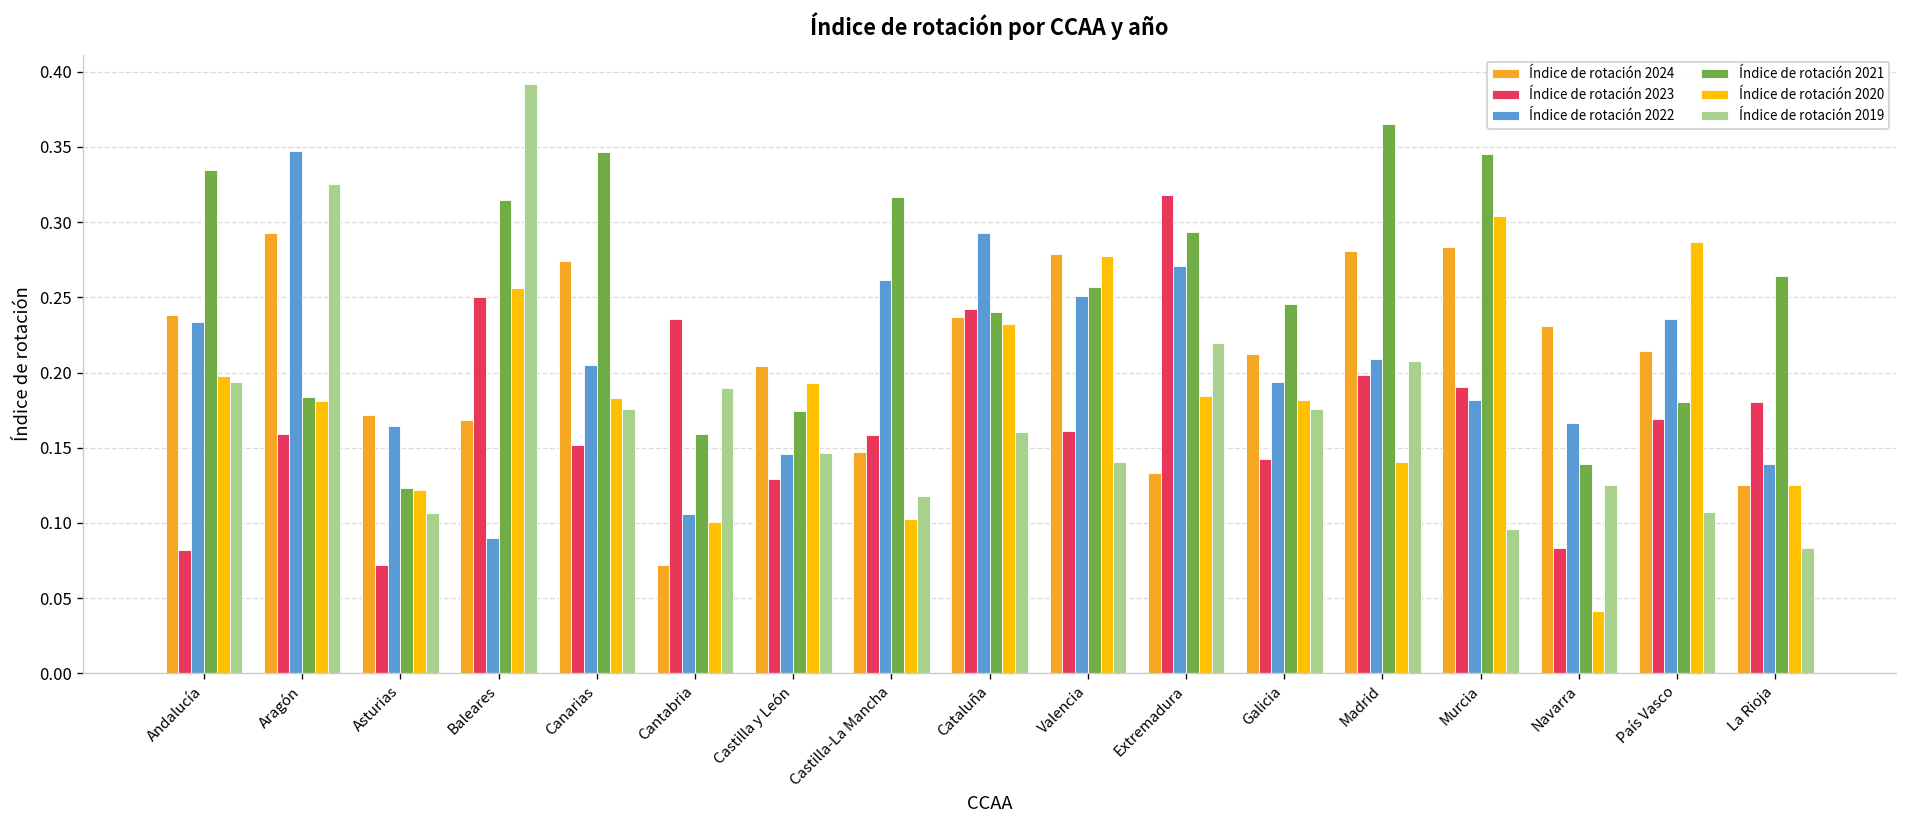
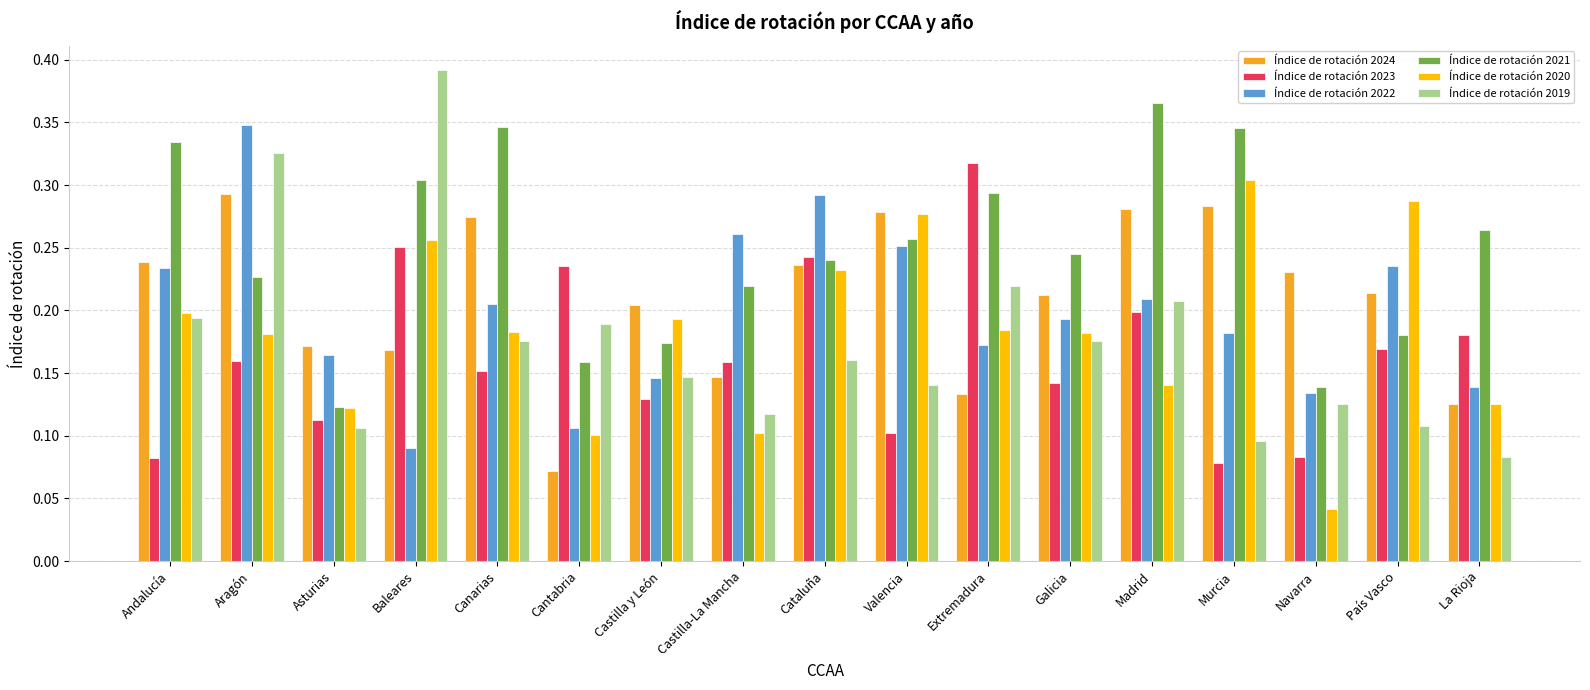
  {
    "Índice de rotación 2023": {
      "Andalucía": 0.082,
      "Aragón": 0.159,
-     "Asturias": 0.072,
+     "Asturias": 0.113,
      "Baleares": 0.250,
      "Canarias": 0.152,
      "Cantabria": 0.235,
      "Castilla y León": 0.129,
      "Castilla-La Mancha": 0.159,
      "Cataluña": 0.243,
-     "Valencia": 0.161,
+     "Valencia": 0.103,
      "Extremadura": 0.318,
      "Galicia": 0.142,
      "Madrid": 0.198,
-     "Murcia": 0.190,
+     "Murcia": 0.078,
      "Navarra": 0.083,
      "País Vasco": 0.169,
      "La Rioja": 0.181
    },
    "Índice de rotación 2022": {
      "Andalucía": 0.234,
      "Aragón": 0.348,
      "Asturias": 0.164,
      "Baleares": 0.090,
      "Canarias": 0.205,
      "Cantabria": 0.106,
      "Castilla y León": 0.146,
      "Castilla-La Mancha": 0.261,
      "Cataluña": 0.293,
      "Valencia": 0.251,
-     "Extremadura": 0.271,
+     "Extremadura": 0.172,
      "Galicia": 0.193,
      "Madrid": 0.209,
      "Murcia": 0.182,
-     "Navarra": 0.167,
+     "Navarra": 0.134,
      "País Vasco": 0.236,
      "La Rioja": 0.139
    },
    "Índice de rotación 2021": {
      "Andalucía": 0.334,
-     "Aragón": 0.184,
+     "Aragón": 0.226,
      "Asturias": 0.123,
-     "Baleares": 0.315,
+     "Baleares": 0.304,
      "Canarias": 0.347,
      "Cantabria": 0.159,
      "Castilla y León": 0.174,
-     "Castilla-La Mancha": 0.317,
+     "Castilla-La Mancha": 0.220,
      "Cataluña": 0.240,
      "Valencia": 0.257,
      "Extremadura": 0.293,
      "Galicia": 0.245,
      "Madrid": 0.365,
      "Murcia": 0.345,
      "Navarra": 0.139,
      "País Vasco": 0.181,
      "La Rioja": 0.264
    },
    "Índice de rotación 2019": {
      "Andalucía": 0.194,
      "Aragón": 0.325,
      "Asturias": 0.106,
      "Baleares": 0.392,
      "Canarias": 0.175,
      "Cantabria": 0.189,
      "Castilla y León": 0.146,
      "Castilla-La Mancha": 0.118,
      "Cataluña": 0.161,
      "Valencia": 0.140,
      "Extremadura": 0.219,
      "Galicia": 0.176,
      "Madrid": 0.207,
      "Murcia": 0.096,
      "Navarra": 0.125,
      "País Vasco": 0.107,
      "La Rioja": 0.083
    }
  }
